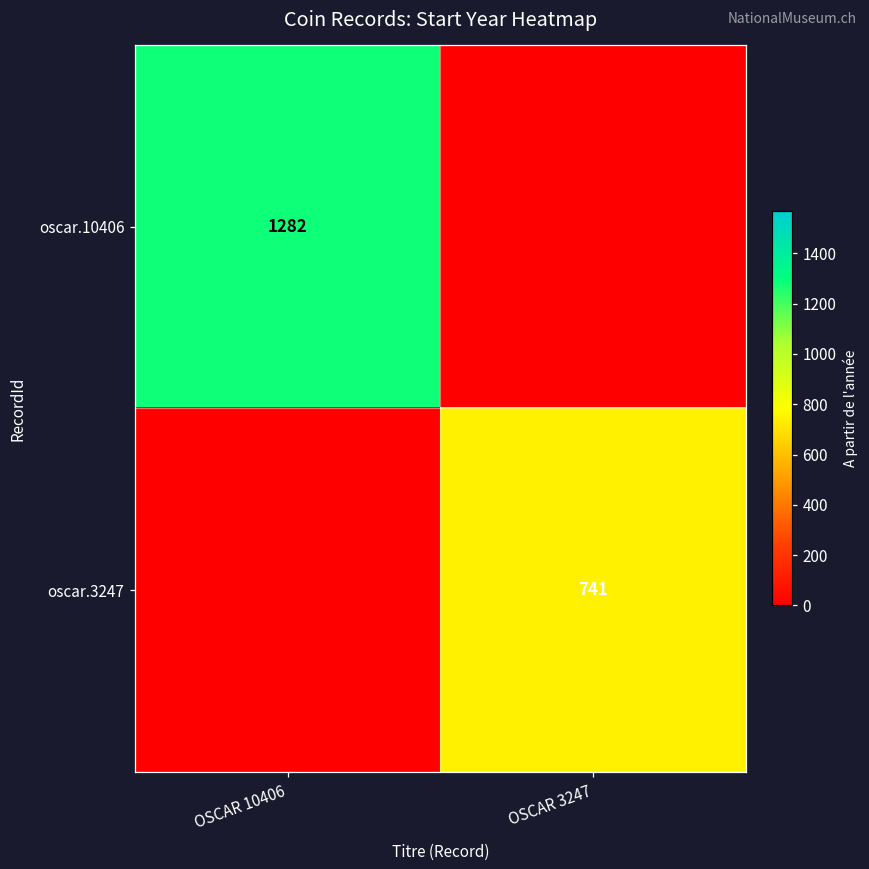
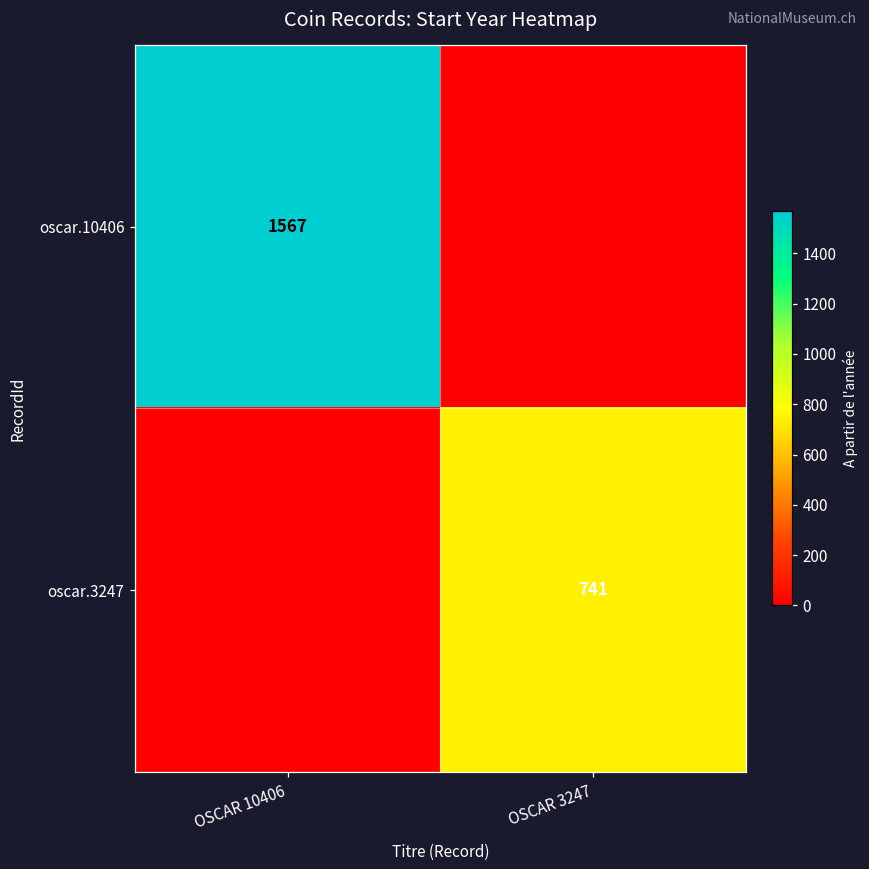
  {
    "oscar.10406": {
-     "OSCAR 10406": 1282
+     "OSCAR 10406": 1567
    },
    "oscar.3247": {
      "OSCAR 3247": 741
    }
  }
